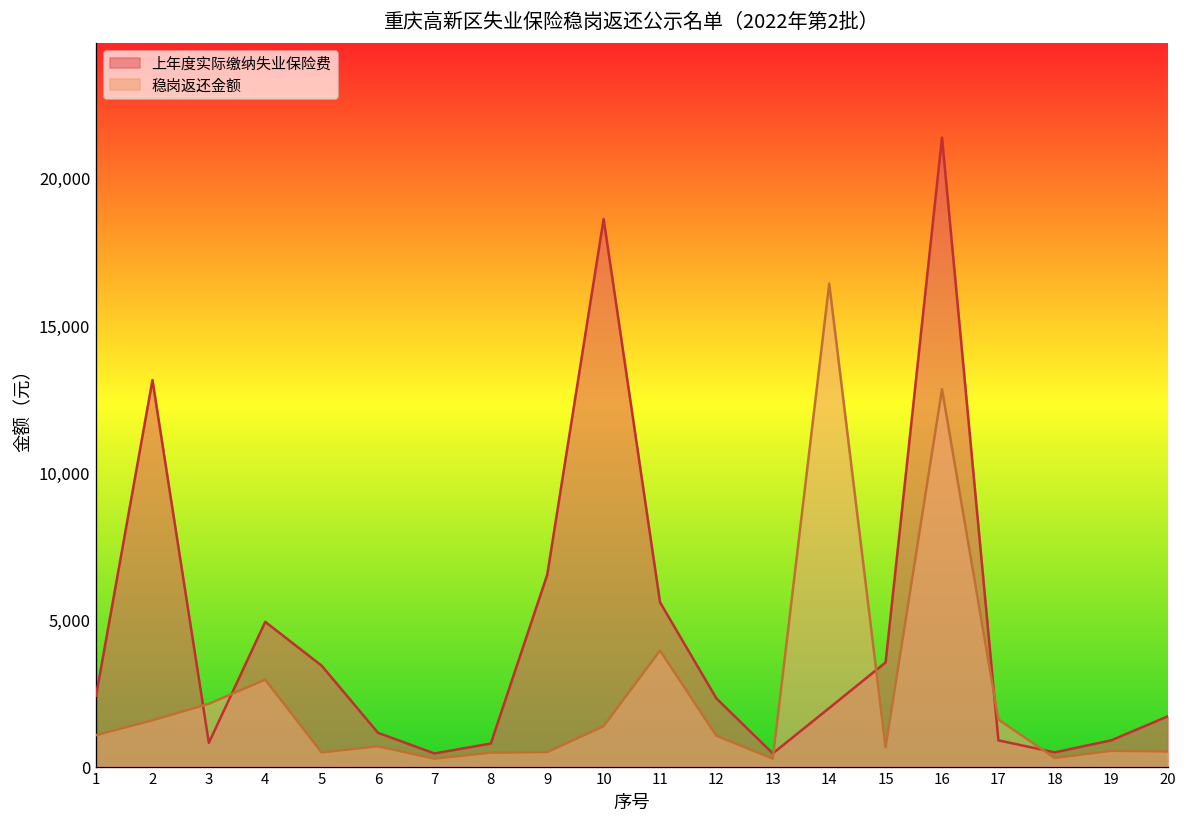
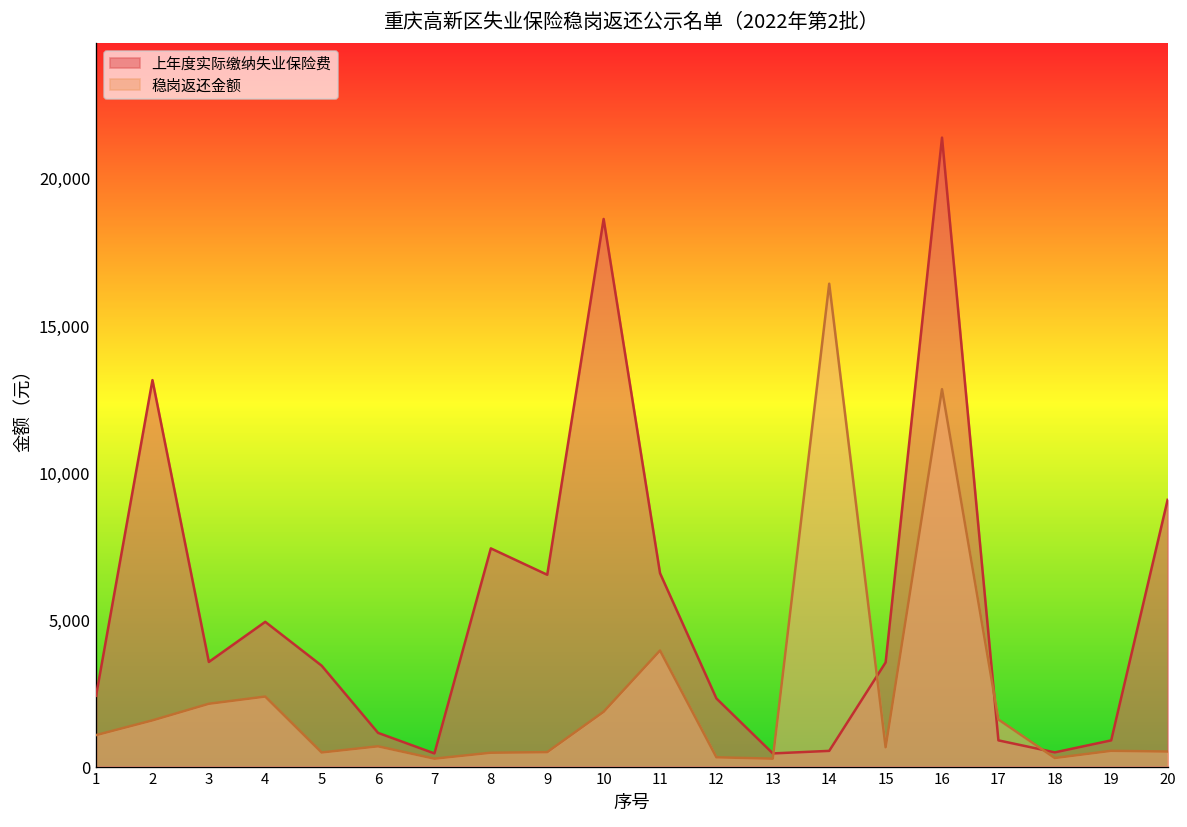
  {
    "上年度实际缴纳失业保险费": {
      "1": "2,400",
      "2": "13,100",
-     "3": "800",
+     "3": "3,600",
      "4": "4,900",
      "5": "3,400",
      "6": "1,100",
      "7": "400",
-     "8": "800",
+     "8": "7,400",
      "9": "6,500",
      "10": "18,600",
-     "11": "5,600",
+     "11": "6,600",
      "12": "2,300",
      "13": "400",
-     "14": "2,000",
+     "14": "500",
      "15": "3,500",
      "16": "21,400",
      "17": "900",
      "18": "500",
      "19": "900",
-     "20": "1,700"
+     "20": "9,100"
    },
    "稳岗返还金额": {
      "1": "1,100",
      "2": "1,600",
      "3": "2,100",
-     "4": "2,900",
+     "4": "2,400",
      "5": "500",
      "6": "700",
      "7": "300",
      "8": "500",
      "9": "500",
-     "10": "1,400",
+     "10": "1,900",
      "11": "3,900",
-     "12": "1,000",
+     "12": "300",
      "13": "300",
      "14": "16,400",
      "15": "700",
      "16": "12,800",
      "17": "1,600",
      "18": "300",
      "19": "500",
      "20": "500"
    }
  }
